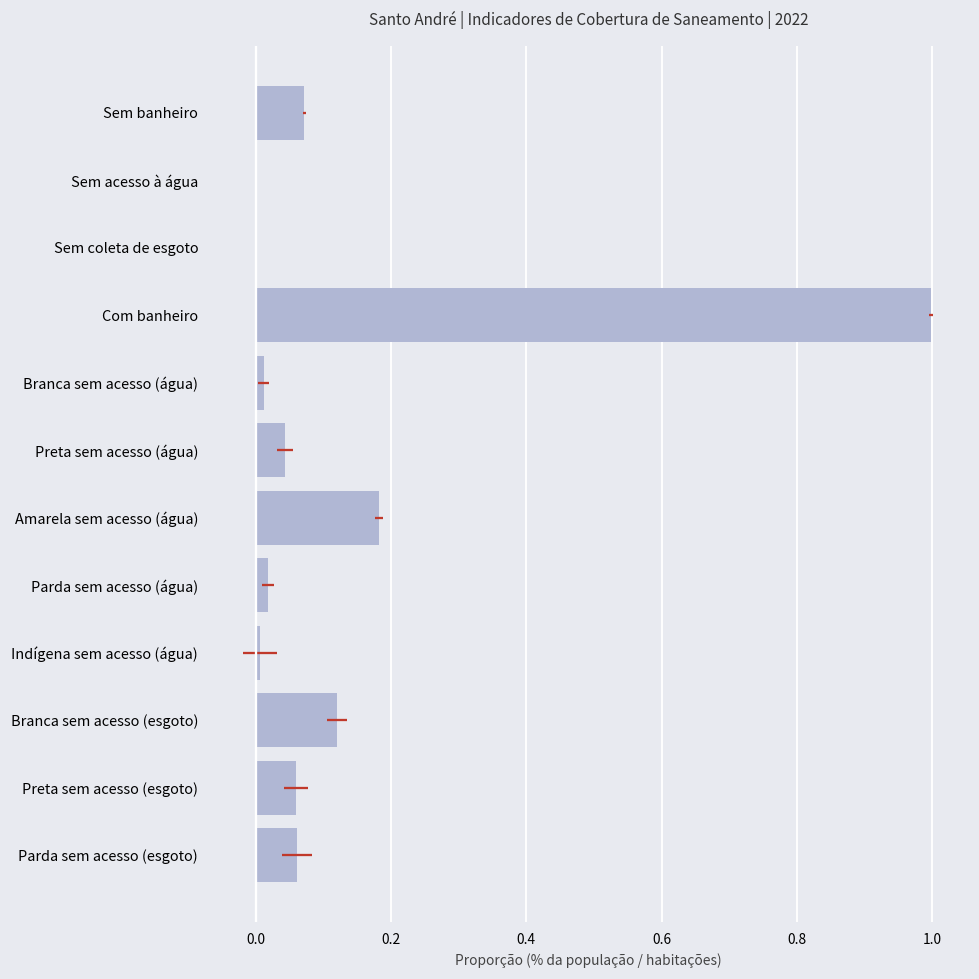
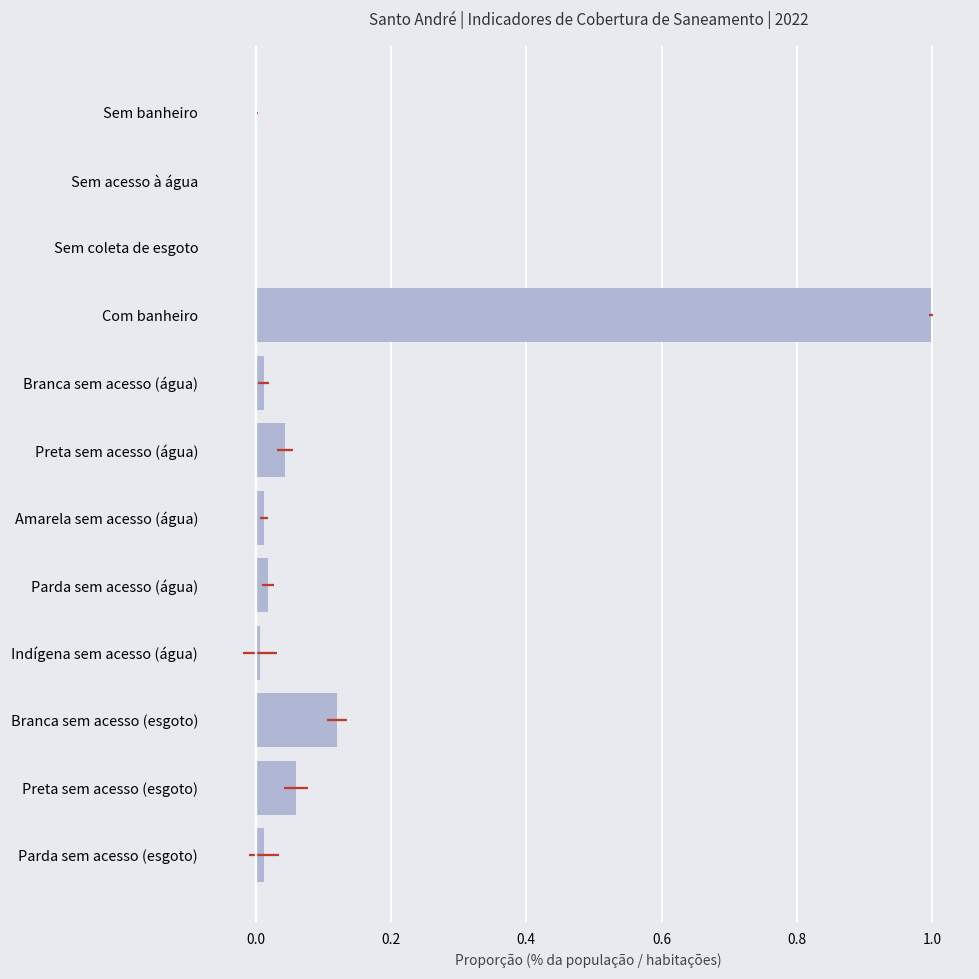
  {
-   "Sem banheiro": 0.07,
+   "Sem banheiro": 0.00,
    "Sem acesso à água": 0.00,
    "Sem coleta de esgoto": 0.00,
    "Com banheiro": 1.00,
    "Branca sem acesso (água)": 0.01,
    "Preta sem acesso (água)": 0.04,
-   "Amarela sem acesso (água)": 0.18,
+   "Amarela sem acesso (água)": 0.01,
    "Parda sem acesso (água)": 0.02,
    "Indígena sem acesso (água)": 0.01,
    "Branca sem acesso (esgoto)": 0.12,
    "Preta sem acesso (esgoto)": 0.06,
-   "Parda sem acesso (esgoto)": 0.06
+   "Parda sem acesso (esgoto)": 0.01
  }
